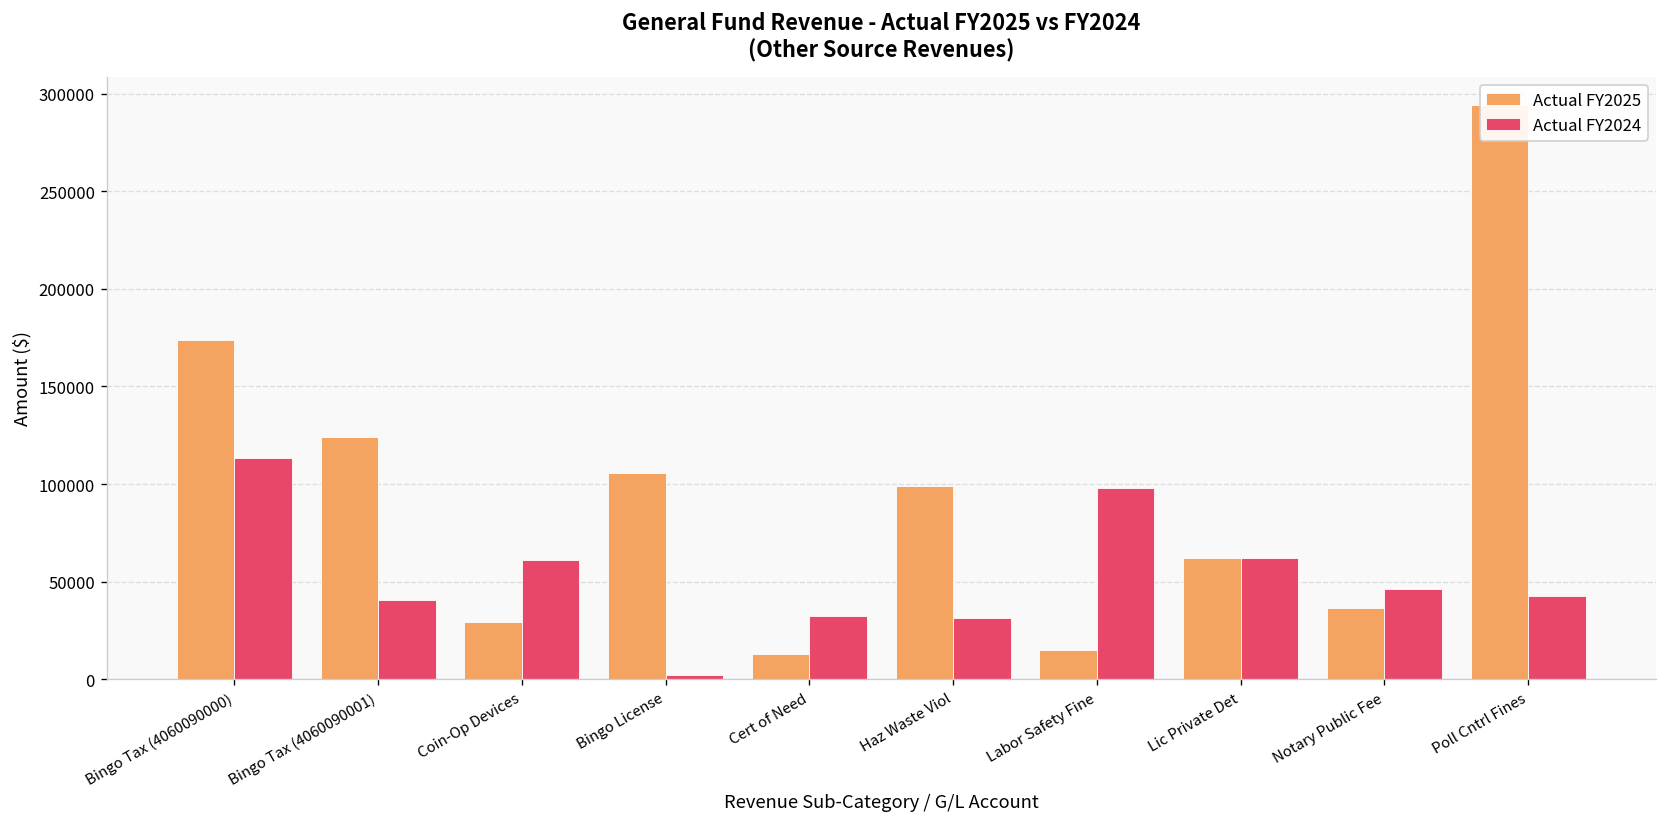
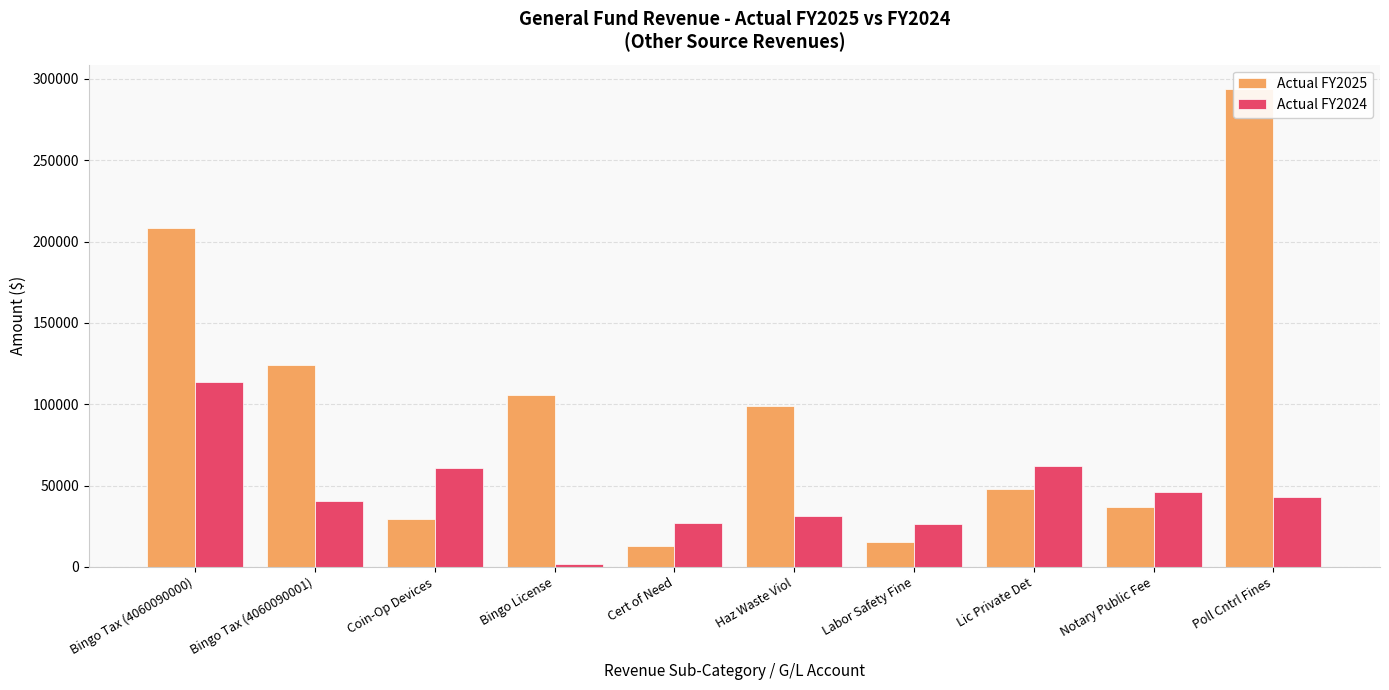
  {
    "Actual FY2025": {
-     "Bingo Tax (4060090000)": 174000,
+     "Bingo Tax (4060090000)": 209000,
      "Bingo Tax (4060090001)": 124000,
      "Coin-Op Devices": 29000,
      "Bingo License": 105000,
      "Cert of Need": 13000,
      "Haz Waste Viol": 99000,
      "Labor Safety Fine": 15000,
-     "Lic Private Det": 62000,
+     "Lic Private Det": 48000,
      "Notary Public Fee": 37000
    },
    "Actual FY2024": {
      "Bingo Tax (4060090000)": 114000,
      "Bingo Tax (4060090001)": 41000,
      "Coin-Op Devices": 61000,
      "Bingo License": 2000,
-     "Cert of Need": 33000,
+     "Cert of Need": 27000,
      "Haz Waste Viol": 32000,
-     "Labor Safety Fine": 98000,
+     "Labor Safety Fine": 27000,
      "Lic Private Det": 62000,
      "Notary Public Fee": 46000,
      "Poll Cntrl Fines": 43000
    }
  }
